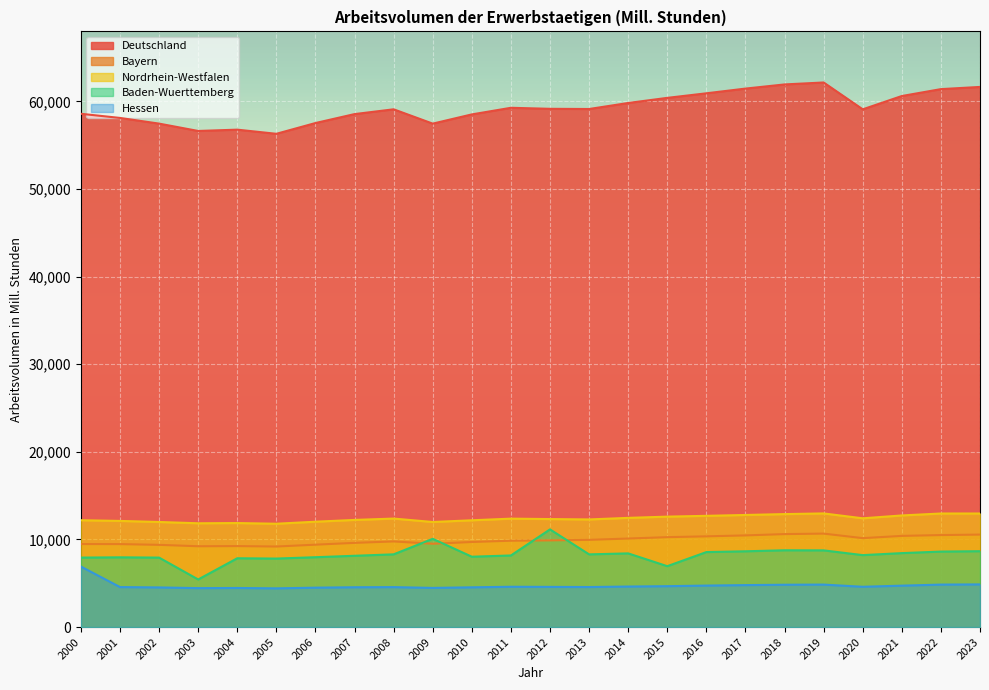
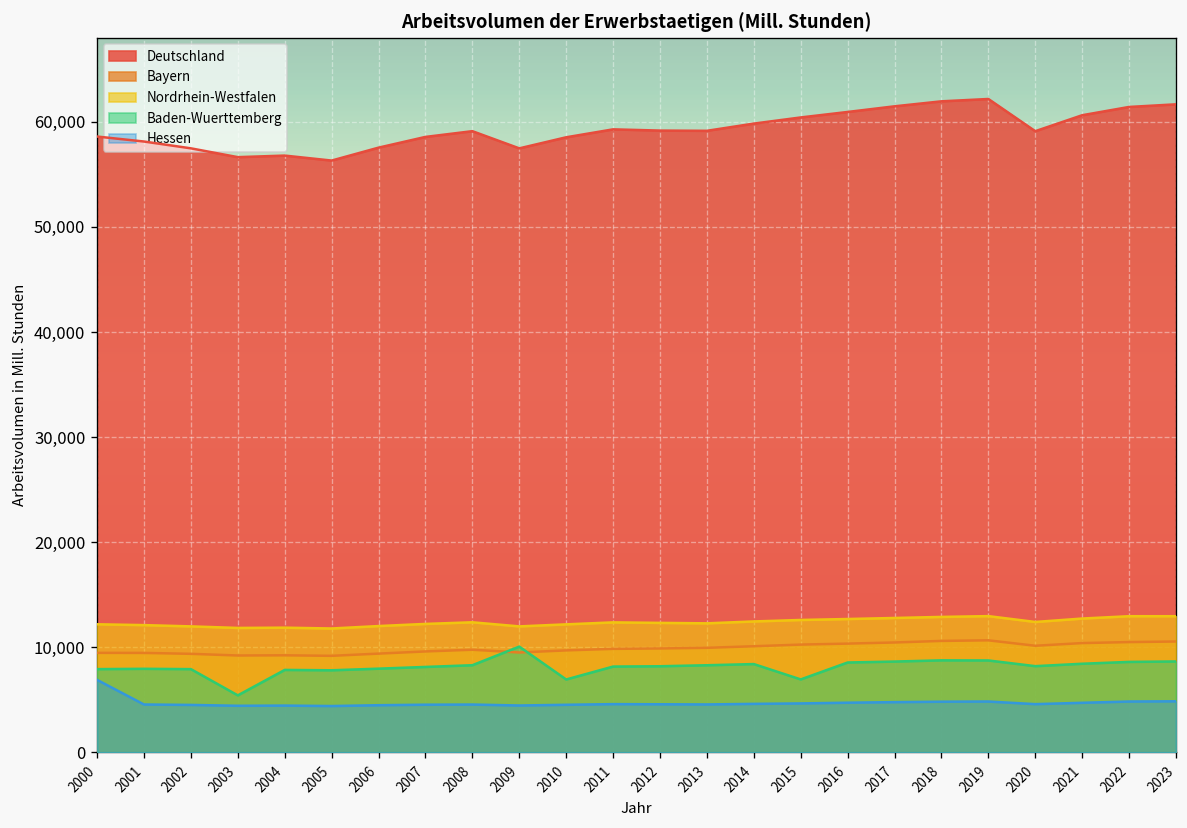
  {
    "Nordrhein-Westfalen": {
      "2000": "12,000",
      "2001": "12,000",
      "2002": "12,000",
      "2003": "12,000",
      "2004": "12,000",
      "2005": "12,000",
      "2006": "12,000",
      "2007": "12,000",
      "2008": "12,000",
      "2009": "12,000",
      "2010": "12,000",
      "2011": "12,000",
      "2012": "12,000",
      "2013": "12,000",
      "2014": "12,000",
      "2015": "13,000",
      "2016": "13,000",
      "2017": "13,000",
      "2018": "13,000",
      "2019": "13,000",
      "2020": "12,000",
      "2021": "13,000",
      "2022": "13,000",
      "2023": "13,000"
    },
    "Baden-Wuerttemberg": {
      "2000": "8,000",
      "2001": "8,000",
      "2002": "8,000",
      "2003": "5,000",
      "2004": "8,000",
      "2005": "8,000",
      "2006": "8,000",
      "2007": "8,000",
      "2008": "8,000",
      "2009": "10,000",
-     "2010": "8,000",
+     "2010": "7,000",
      "2011": "8,000",
-     "2012": "11,000",
+     "2012": "8,000",
      "2013": "8,000",
      "2014": "8,000",
      "2015": "7,000",
      "2016": "9,000",
      "2017": "9,000",
      "2018": "9,000",
      "2019": "9,000",
      "2020": "8,000",
      "2021": "8,000",
      "2022": "9,000",
      "2023": "9,000"
    },
    "Hessen": {
      "2000": "7,000",
      "2001": "5,000",
      "2002": "5,000",
      "2003": "4,000",
      "2004": "4,000",
      "2005": "4,000",
      "2006": "4,000",
      "2007": "5,000",
      "2008": "5,000",
      "2009": "4,000",
      "2010": "5,000",
      "2011": "5,000",
      "2012": "5,000",
      "2013": "5,000",
      "2014": "5,000",
      "2015": "5,000",
      "2016": "5,000",
      "2017": "5,000",
      "2018": "5,000",
      "2019": "5,000",
      "2020": "5,000",
      "2021": "5,000",
      "2022": "5,000",
      "2023": "5,000"
    }
  }
